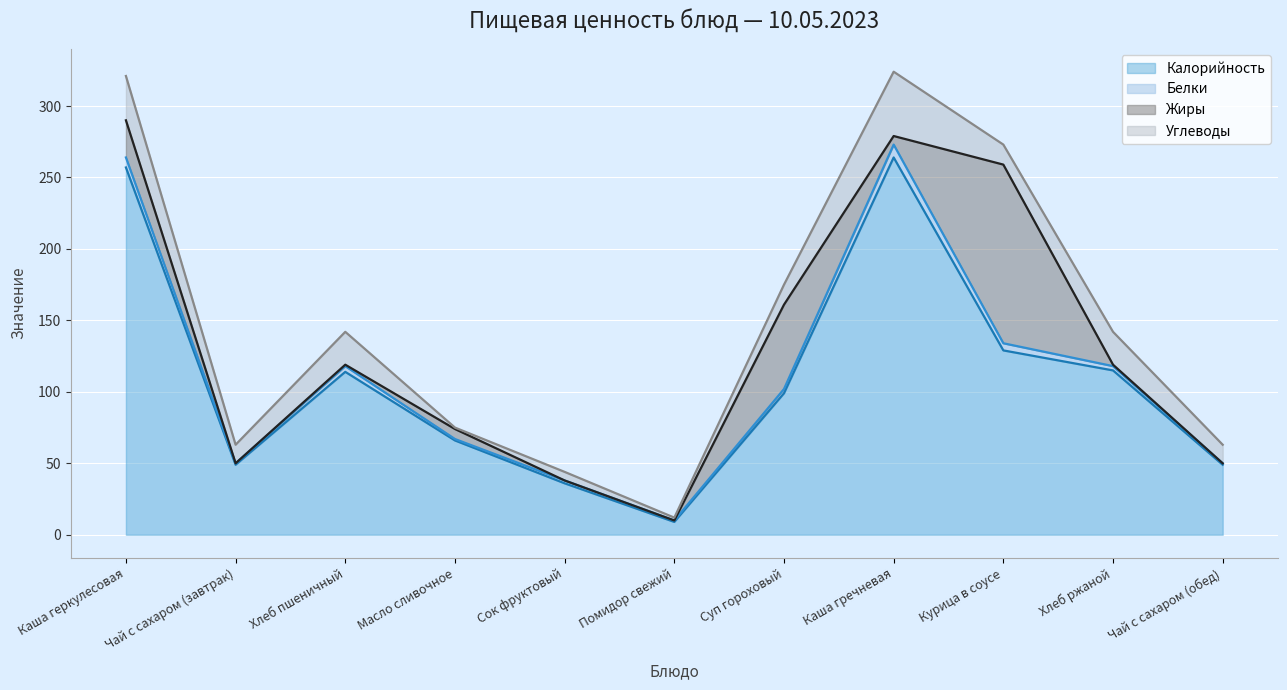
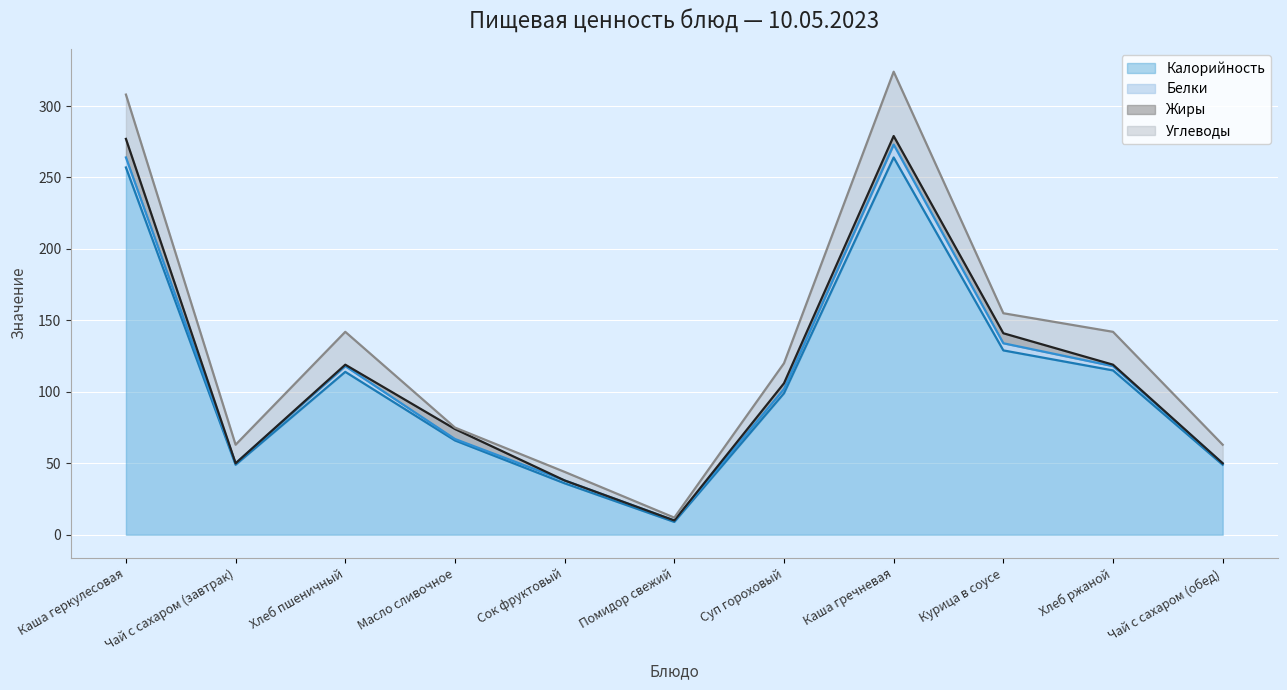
  {
    "Жиры": {
-     "Каша геркулесовая": 26,
-     "Суп гороховый": 59,
+     "Каша геркулесовая": 13,
+     "Суп гороховый": 4,
      "Каша гречневая": 6,
-     "Курица в соусе": 125
+     "Курица в соусе": 7
    }
  }
